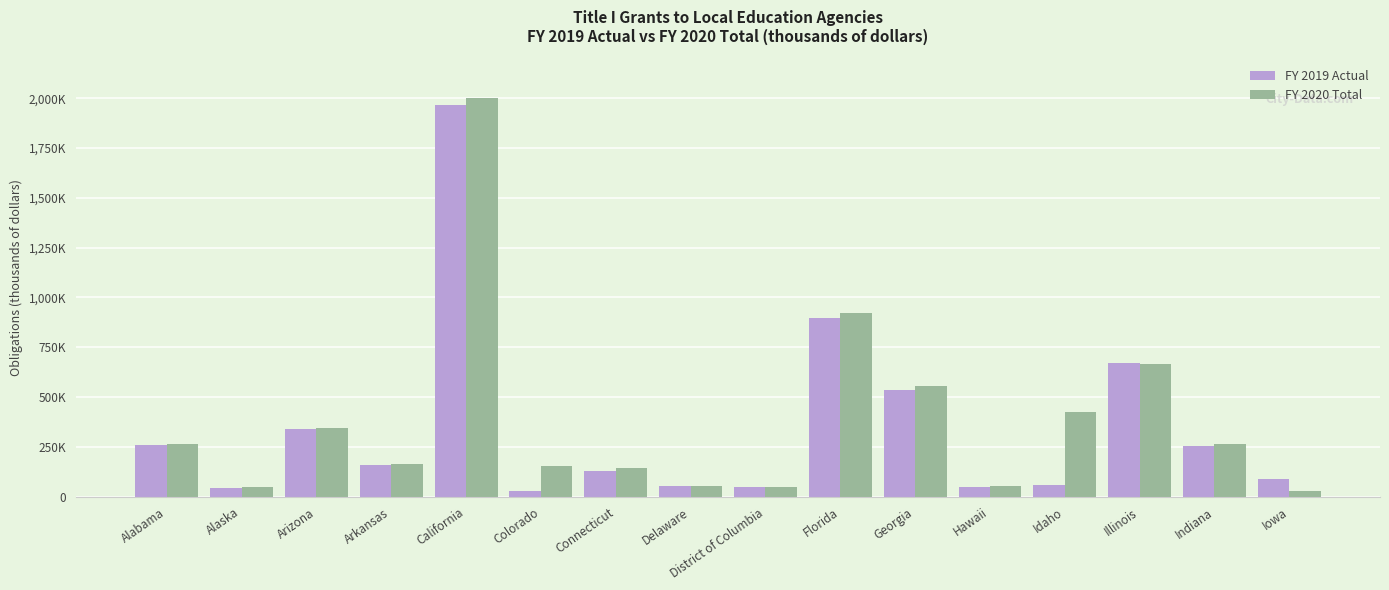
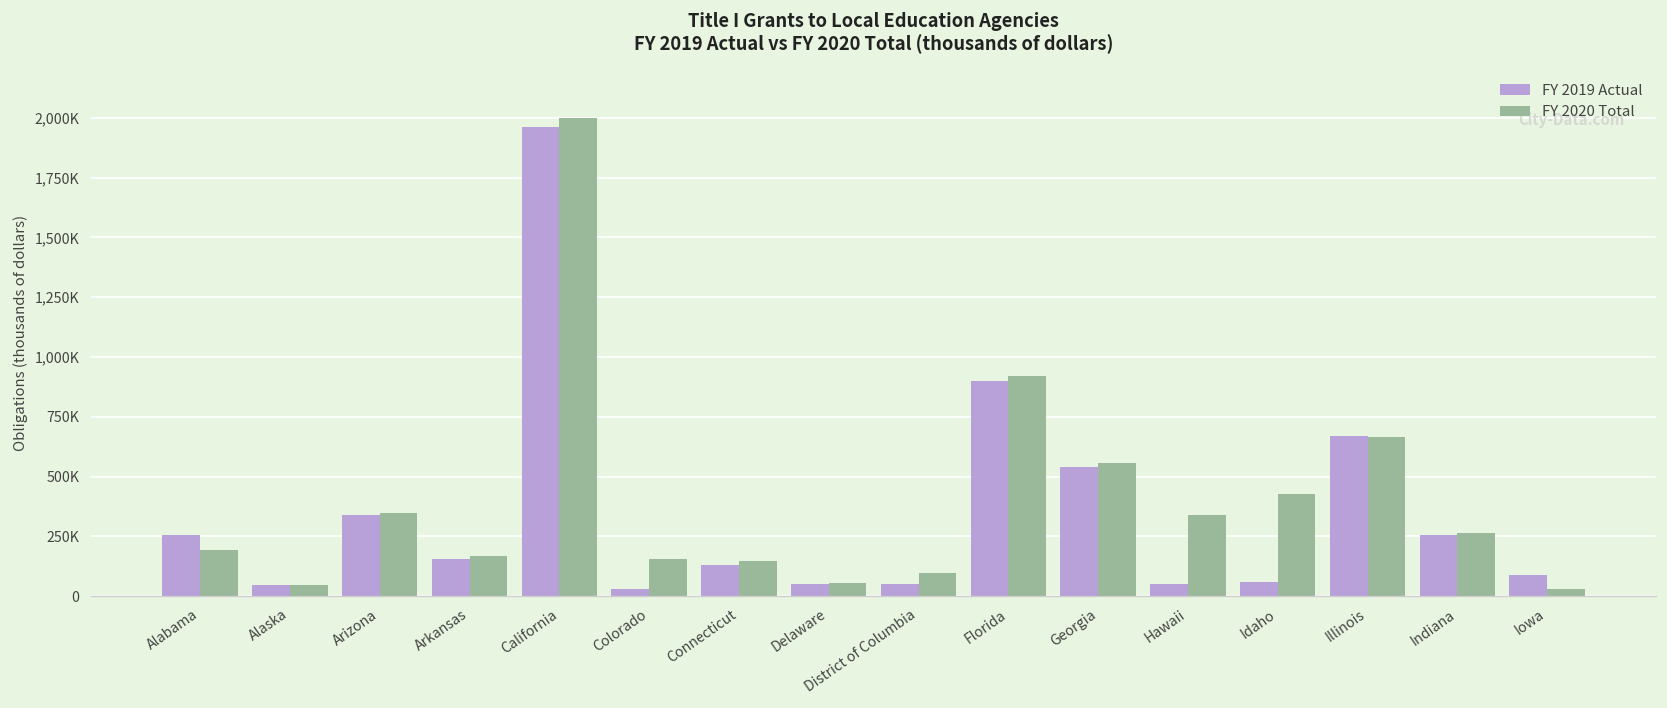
  {
    "FY 2019 Actual": {
      "Alabama": "260,000",
      "Alaska": "50,000",
      "Arizona": "340,000",
      "Arkansas": "160,000",
      "California": "1,960,000",
      "Colorado": "30,000",
      "Connecticut": "130,000",
      "Delaware": "50,000",
      "District of Columbia": "50,000",
      "Florida": "900,000",
      "Georgia": "540,000",
      "Hawaii": "50,000",
      "Idaho": "60,000",
      "Illinois": "670,000",
      "Indiana": "260,000",
      "Iowa": "90,000"
    },
    "FY 2020 Total": {
-     "Alabama": "270,000",
+     "Alabama": "190,000",
      "Alaska": "50,000",
      "Arizona": "350,000",
      "Arkansas": "170,000",
      "California": "2,000,000",
      "Colorado": "150,000",
      "Connecticut": "140,000",
      "Delaware": "50,000",
-     "District of Columbia": "50,000",
+     "District of Columbia": "100,000",
      "Florida": "920,000",
      "Georgia": "560,000",
-     "Hawaii": "50,000",
+     "Hawaii": "340,000",
      "Idaho": "430,000",
      "Illinois": "670,000",
      "Indiana": "260,000",
      "Iowa": "30,000"
    }
  }
